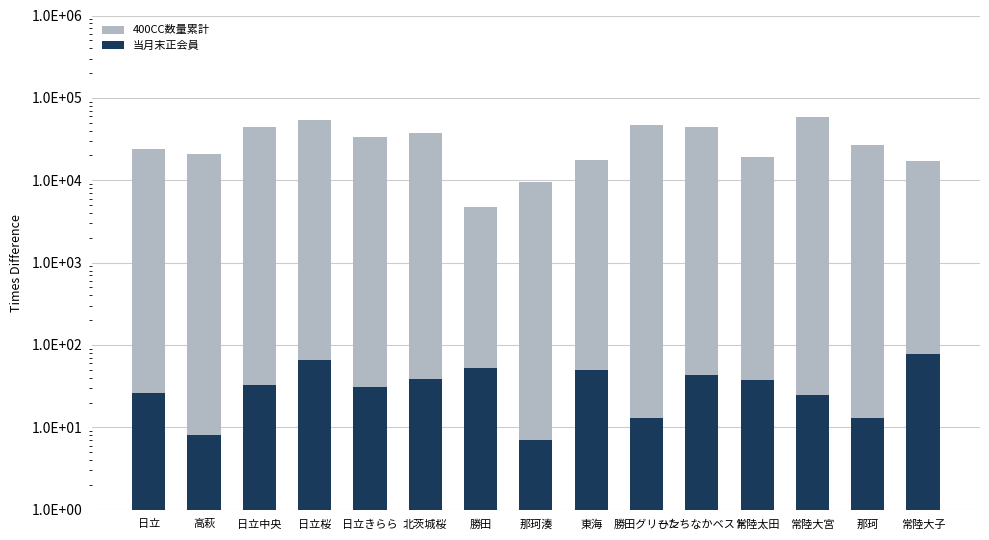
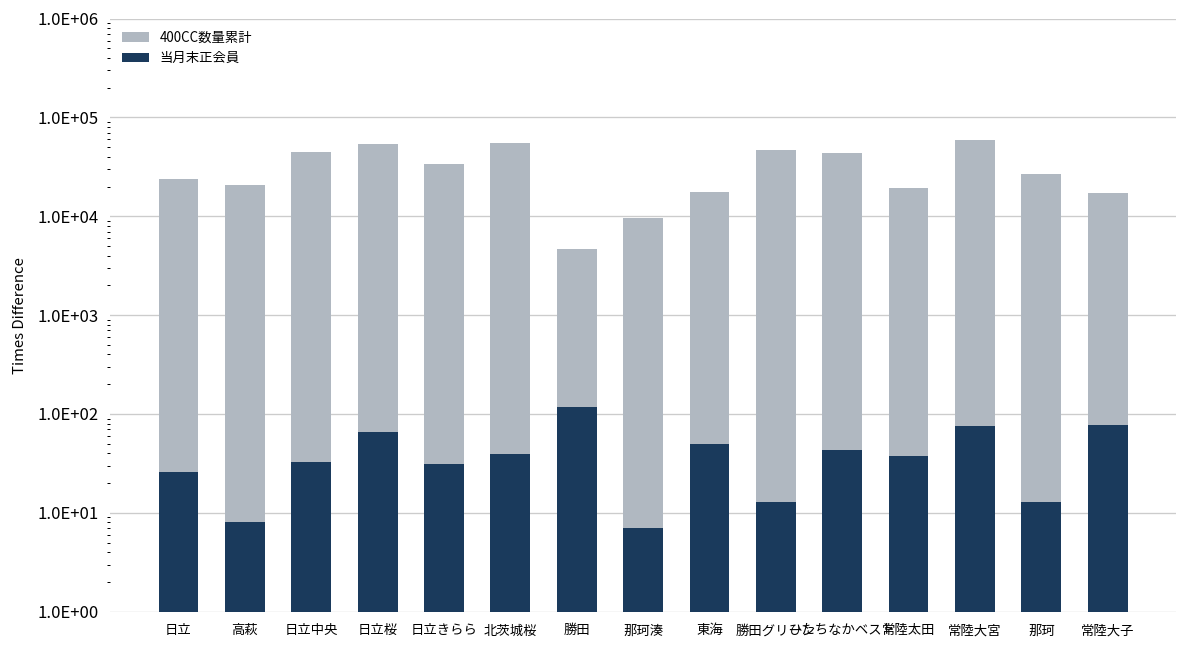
  {
    "400CC数量累計": {
      "日立": 24000,
      "高萩": 21000,
      "日立中央": 40000,
      "日立桜": 50000,
      "日立きらら": 34000,
-     "北茨城桜": 40000,
+     "北茨城桜": 60000,
      "勝田": 5000,
      "那珂湊": 10000,
      "東海": 18000,
      "常陸大宮": 60000,
      "那珂": 27000,
      "常陸大子": 17000
    },
    "当月末正会員": {
-     "勝田": 50,
-     "常陸大宮": 25
+     "勝田": 120,
+     "常陸大宮": 80
    }
  }
